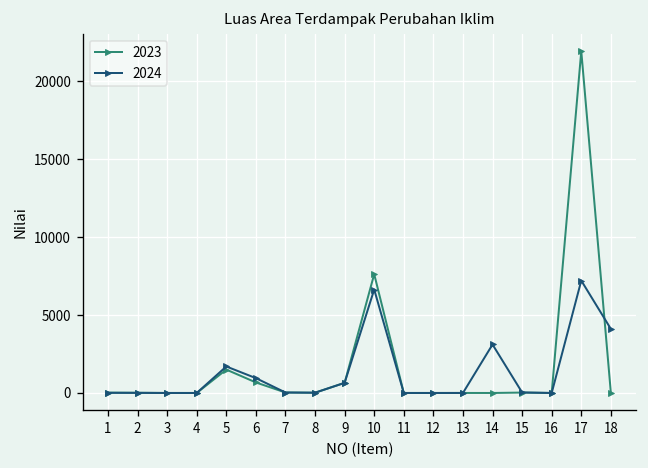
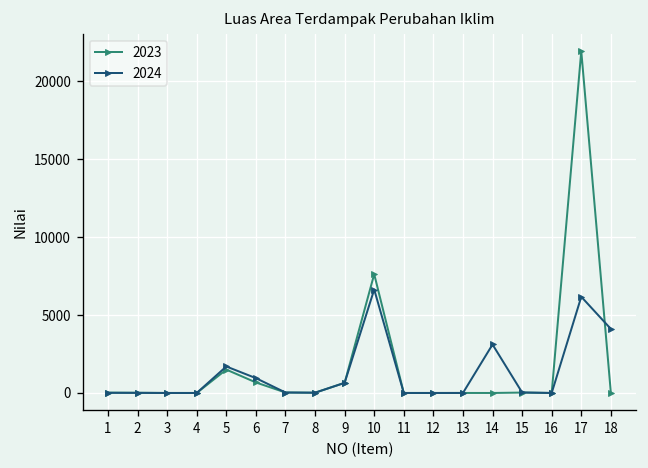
  {
    "2023": {
      "5": 1500,
      "6": 700,
      "10": 7600,
      "14": 0,
      "17": 21900,
      "18": 0
    },
    "2024": {
      "5": 1700,
      "6": 1000,
      "10": 6600,
      "14": 3100,
-     "17": 7200,
+     "17": 6200,
      "18": 4100
    }
  }
